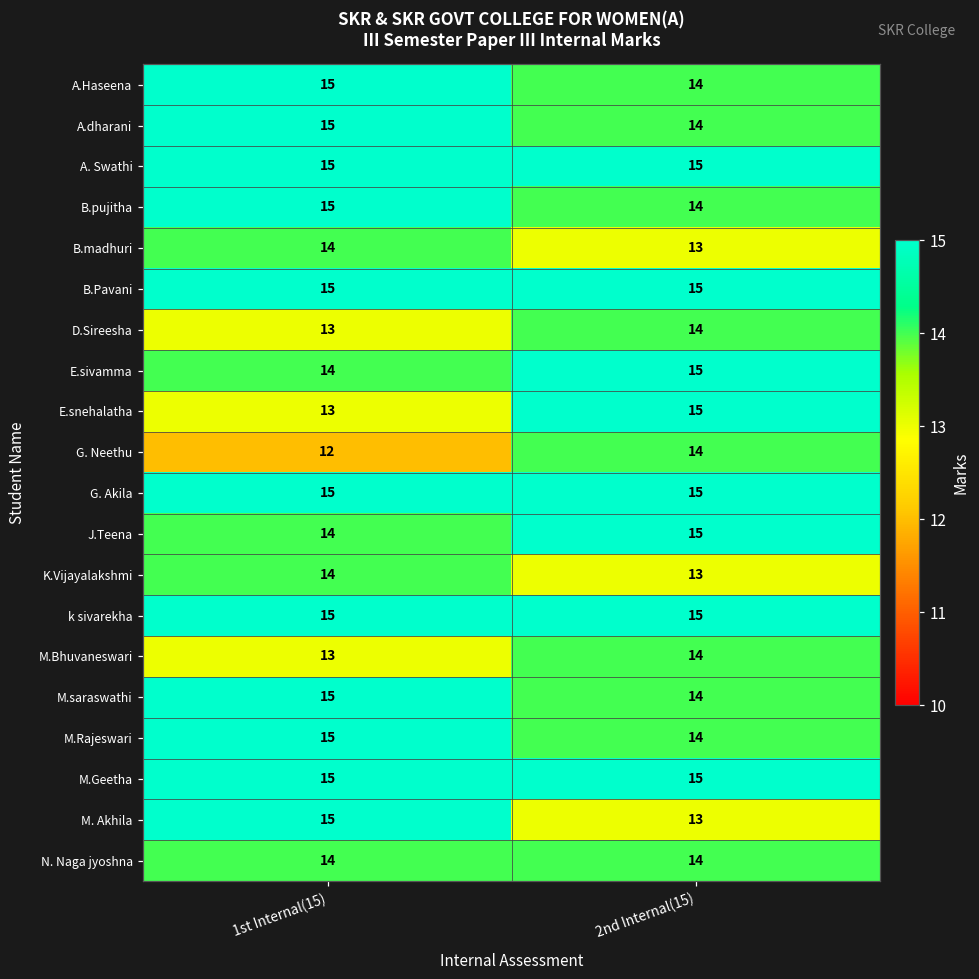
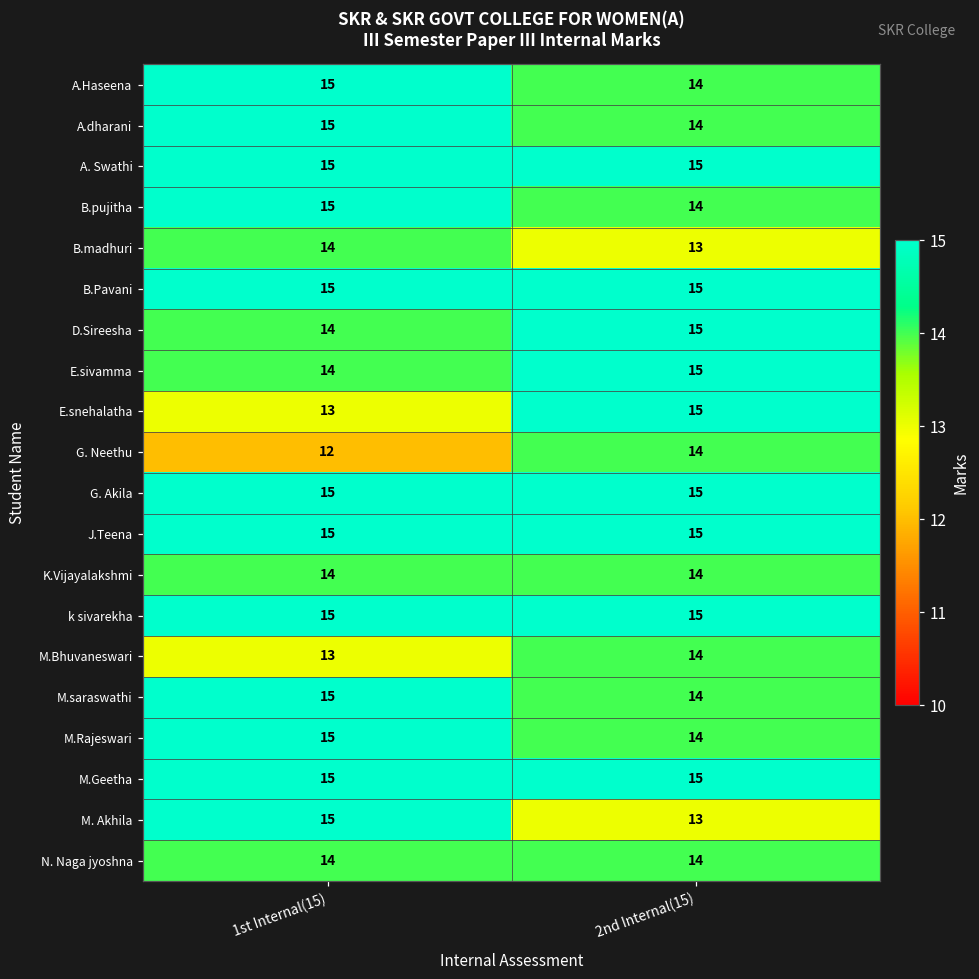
  {
    "A.Haseena": {
      "1st Internal(15)": 15,
      "2nd Internal(15)": 14
    },
    "A.dharani": {
      "1st Internal(15)": 15,
      "2nd Internal(15)": 14
    },
    "A. Swathi": {
      "1st Internal(15)": 15,
      "2nd Internal(15)": 15
    },
    "B.pujitha": {
      "1st Internal(15)": 15,
      "2nd Internal(15)": 14
    },
    "B.madhuri": {
      "1st Internal(15)": 14,
      "2nd Internal(15)": 13
    },
    "B.Pavani": {
      "1st Internal(15)": 15,
      "2nd Internal(15)": 15
    },
    "D.Sireesha": {
-     "1st Internal(15)": 13,
-     "2nd Internal(15)": 14
+     "1st Internal(15)": 14,
+     "2nd Internal(15)": 15
    },
    "E.sivamma": {
      "1st Internal(15)": 14,
      "2nd Internal(15)": 15
    },
    "E.snehalatha": {
      "1st Internal(15)": 13,
      "2nd Internal(15)": 15
    },
    "G. Neethu": {
      "1st Internal(15)": 12,
      "2nd Internal(15)": 14
    },
    "G. Akila": {
      "1st Internal(15)": 15,
      "2nd Internal(15)": 15
    },
    "J.Teena": {
-     "1st Internal(15)": 14,
+     "1st Internal(15)": 15,
      "2nd Internal(15)": 15
    },
    "K.Vijayalakshmi": {
      "1st Internal(15)": 14,
-     "2nd Internal(15)": 13
+     "2nd Internal(15)": 14
    },
    "k sivarekha": {
      "1st Internal(15)": 15,
      "2nd Internal(15)": 15
    },
    "M.Bhuvaneswari": {
      "1st Internal(15)": 13,
      "2nd Internal(15)": 14
    },
    "M.saraswathi": {
      "1st Internal(15)": 15,
      "2nd Internal(15)": 14
    },
    "M.Rajeswari": {
      "1st Internal(15)": 15,
      "2nd Internal(15)": 14
    },
    "M.Geetha": {
      "1st Internal(15)": 15,
      "2nd Internal(15)": 15
    },
    "M. Akhila": {
      "1st Internal(15)": 15,
      "2nd Internal(15)": 13
    },
    "N. Naga jyoshna": {
      "1st Internal(15)": 14,
      "2nd Internal(15)": 14
    }
  }
